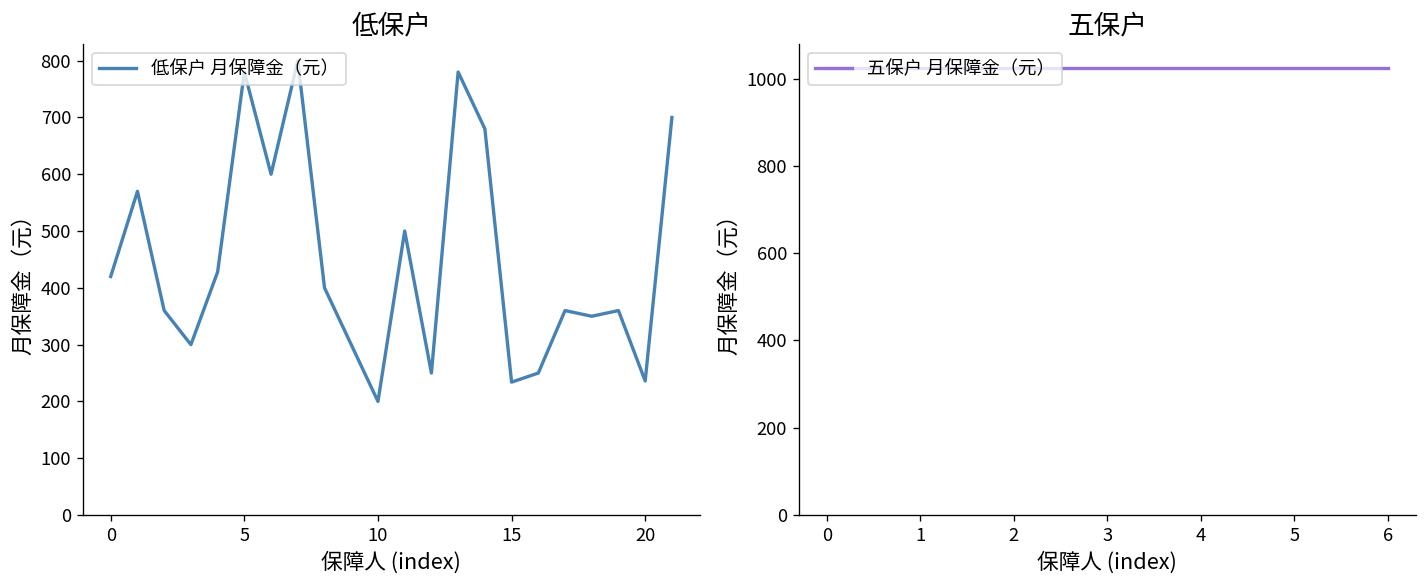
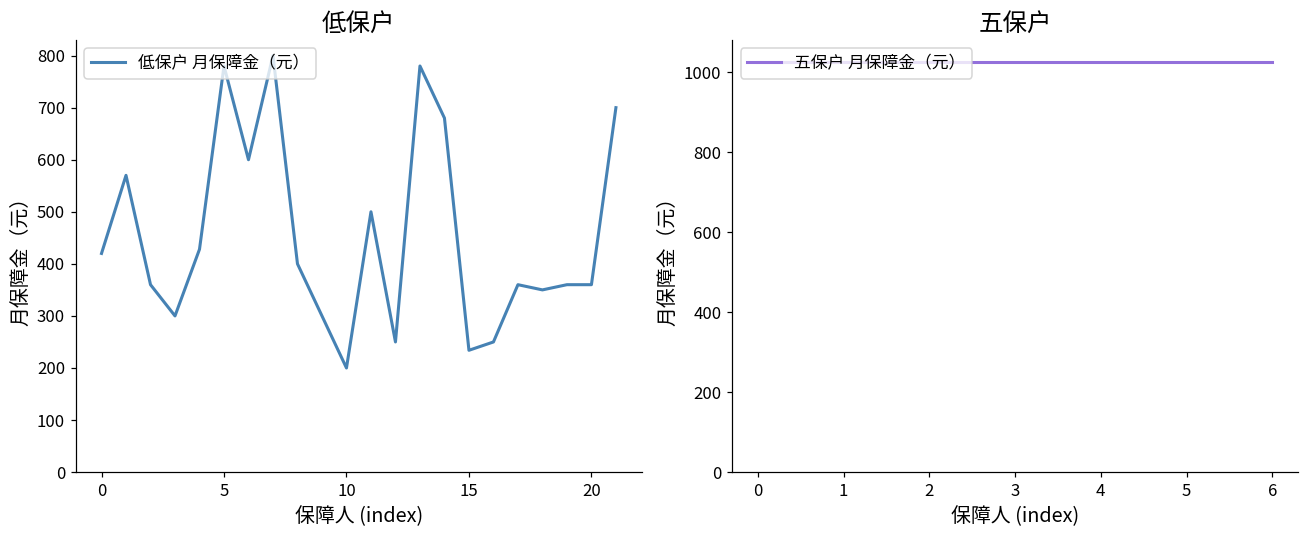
  {
    "低保户": {
      "0": 420,
      "10": 200,
      "15": 230,
-     "20": 240
+     "20": 360
    },
    "五保户": {
      "3": 1020,
      "4": 1020,
      "5": 1020,
      "6": 1020
    }
  }
